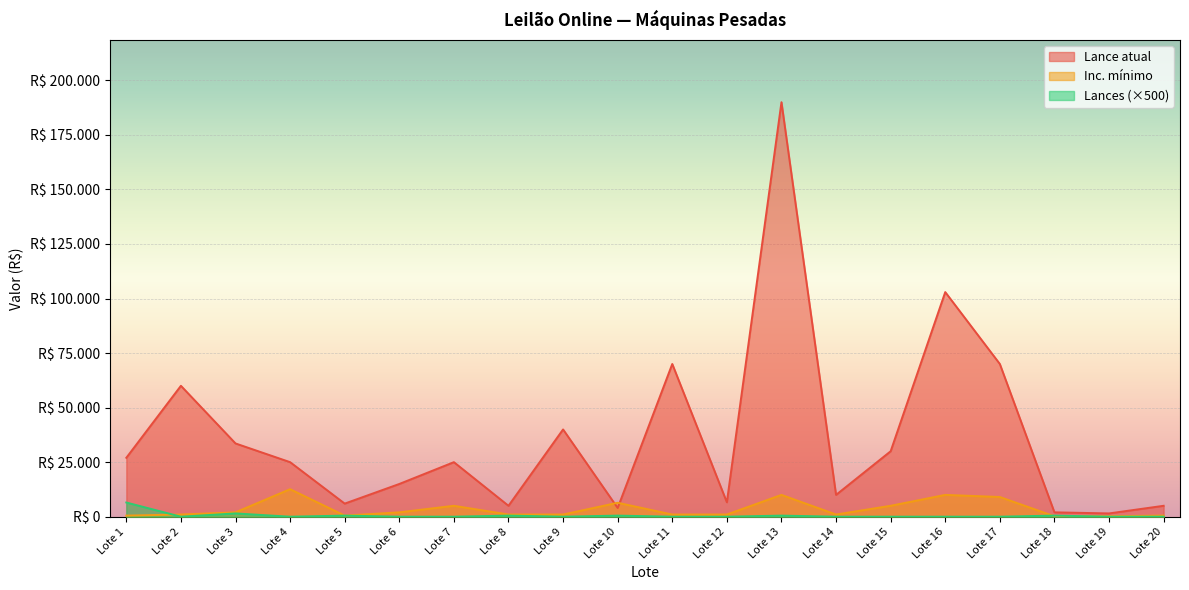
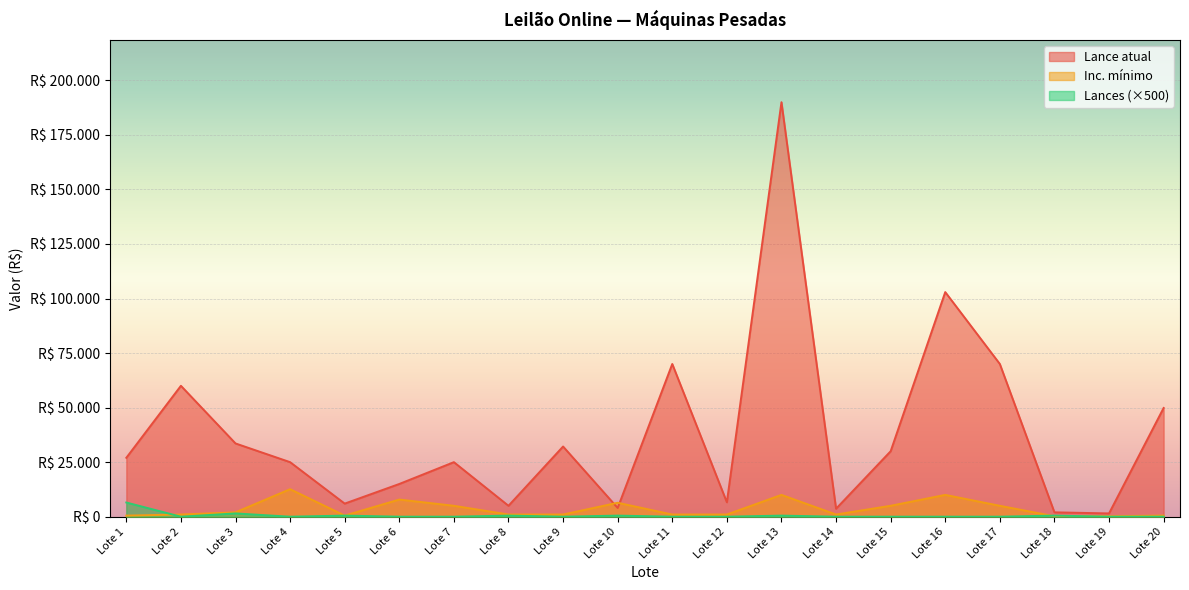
  {
    "Lance atual": {
      "Lote 1": "R$ 27",
      "Lote 2": "R$ 60",
      "Lote 3": "R$ 34",
      "Lote 4": "R$ 25",
      "Lote 5": "R$ 6",
      "Lote 6": "R$ 15",
      "Lote 7": "R$ 25",
      "Lote 8": "R$ 5",
-     "Lote 9": "R$ 40",
+     "Lote 9": "R$ 32",
      "Lote 10": "R$ 4",
      "Lote 11": "R$ 70",
      "Lote 12": "R$ 7",
      "Lote 13": "R$ 190",
-     "Lote 14": "R$ 10",
+     "Lote 14": "R$ 4",
      "Lote 15": "R$ 30",
      "Lote 16": "R$ 103",
      "Lote 17": "R$ 70",
      "Lote 18": "R$ 2",
      "Lote 19": "R$ 2",
-     "Lote 20": "R$ 5"
+     "Lote 20": "R$ 50"
    },
    "Inc. mínimo": {
      "Lote 1": "R$ 1",
      "Lote 4": "R$ 13",
-     "Lote 6": "R$ 2",
+     "Lote 6": "R$ 8",
      "Lote 7": "R$ 5",
      "Lote 10": "R$ 6",
      "Lote 13": "R$ 10",
      "Lote 15": "R$ 5",
      "Lote 16": "R$ 10",
-     "Lote 17": "R$ 9"
+     "Lote 17": "R$ 5"
    },
    "Lances (×500)": {
      "Lote 1": "R$ 7",
      "Lote 4": "R$ 0",
      "Lote 6": "R$ 0",
      "Lote 7": "R$ 0",
      "Lote 10": "R$ 1",
      "Lote 13": "R$ 1",
      "Lote 15": "R$ 0",
      "Lote 16": "R$ 0",
      "Lote 17": "R$ 0"
    }
  }
